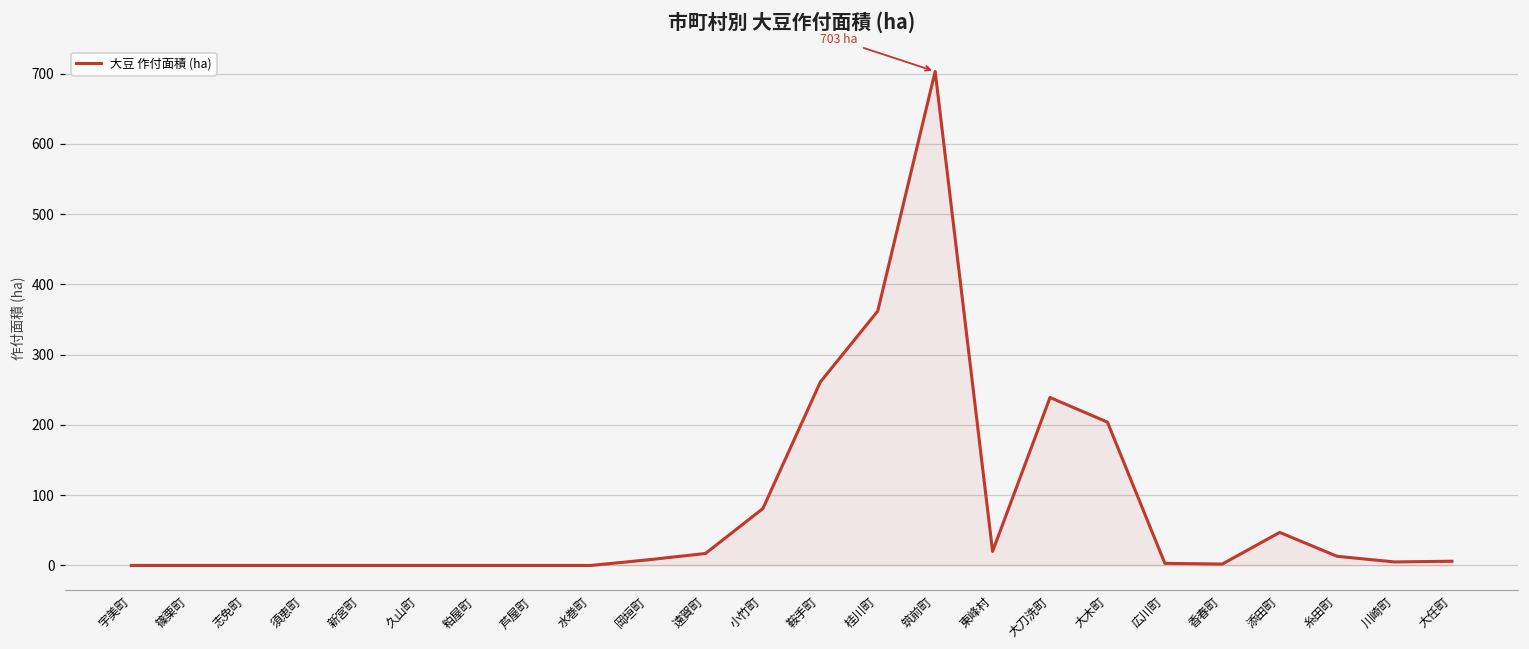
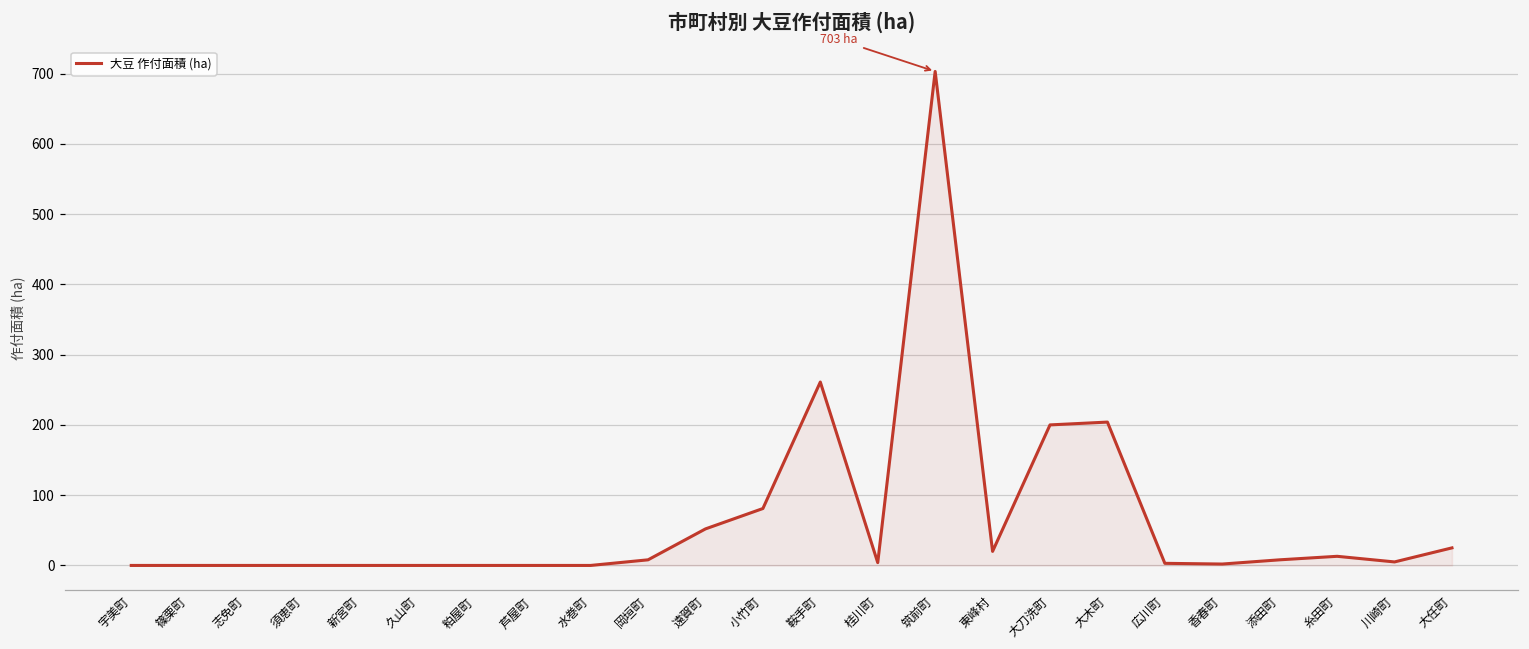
  {
    "宇美町": 0,
    "篠栗町": 0,
    "志免町": 0,
    "須恵町": 0,
    "新宮町": 0,
    "久山町": 0,
    "粕屋町": 0,
    "芦屋町": 0,
    "水巻町": 0,
    "岡垣町": 10,
-   "遠賀町": 20,
+   "遠賀町": 50,
    "小竹町": 80,
    "鞍手町": 260,
-   "桂川町": 360,
+   "桂川町": 0,
    "東峰村": 20,
-   "大刀洗町": 240,
+   "大刀洗町": 200,
    "大木町": 200,
    "広川町": 0,
    "香春町": 0,
-   "添田町": 50,
+   "添田町": 10,
    "糸田町": 10,
    "川崎町": 10,
-   "大任町": 10
+   "大任町": 30
  }
